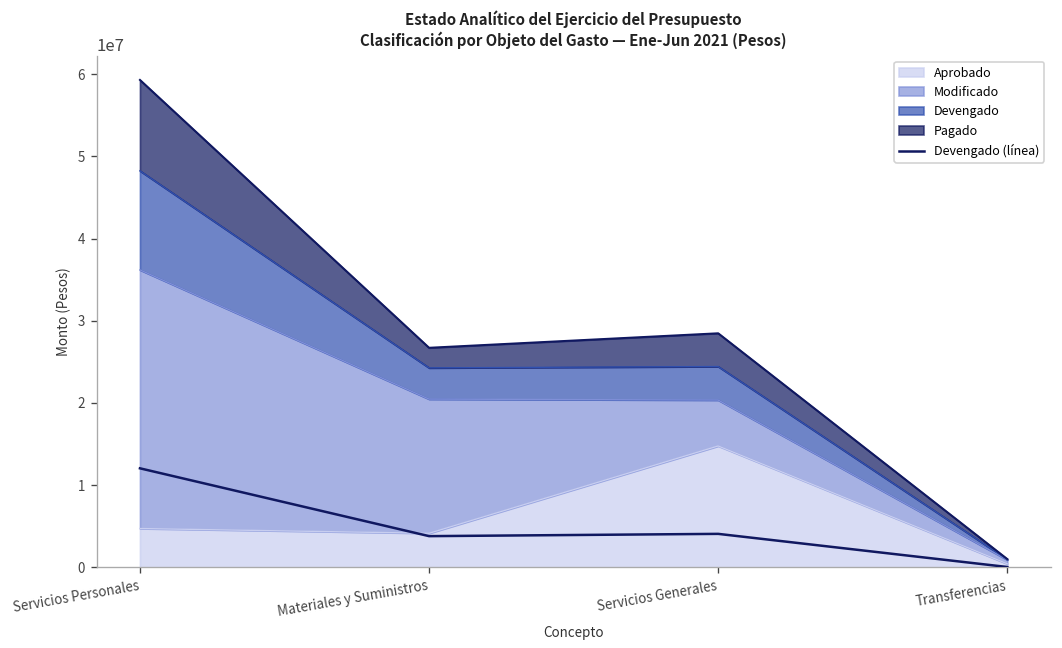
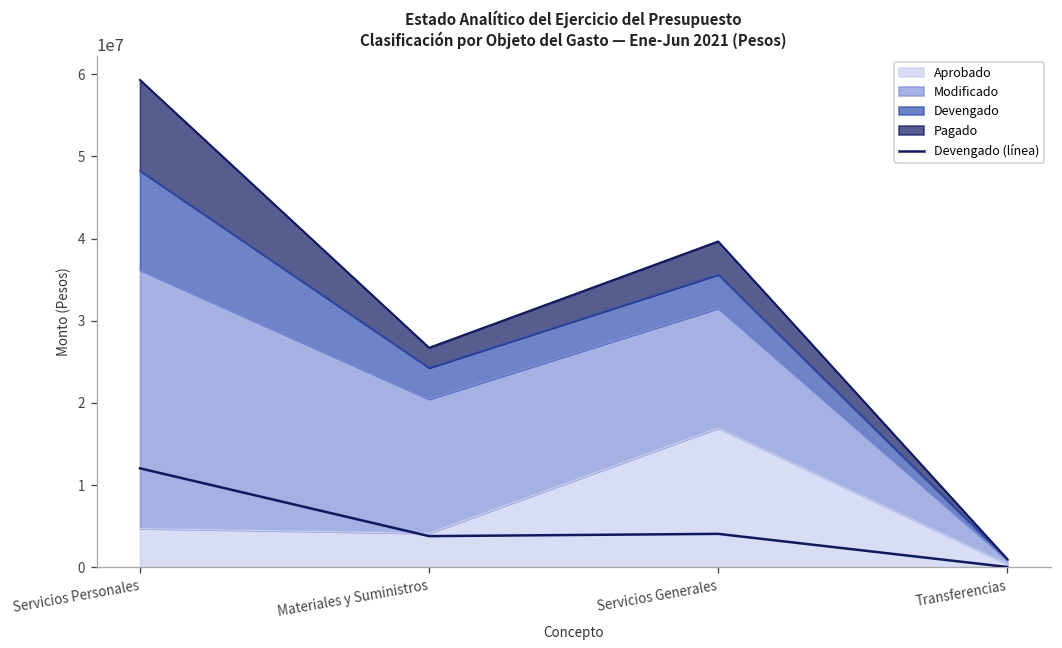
  {
    "Aprobado": {
      "Servicios Personales": 5000000,
-     "Servicios Generales": 15000000,
+     "Servicios Generales": 17000000,
      "Transferencias": 0
    },
    "Modificado": {
      "Servicios Personales": 31000000,
      "Materiales y Suministros": 16000000,
-     "Servicios Generales": 6000000
+     "Servicios Generales": 15000000
    },
    "Devengado": {
      "Servicios Personales": 12000000,
      "Materiales y Suministros": 4000000,
      "Servicios Generales": 4000000
    }
  }
